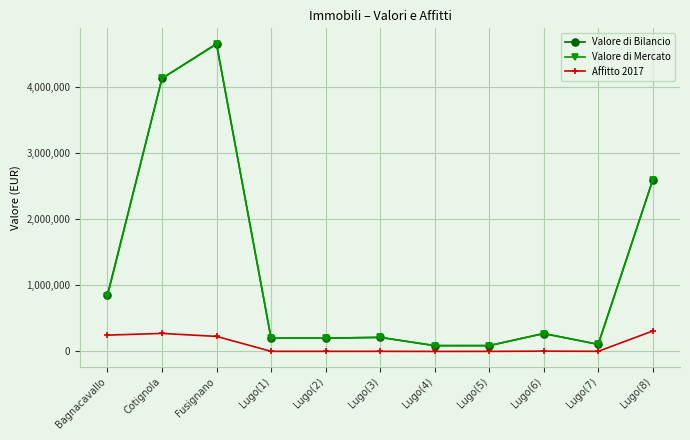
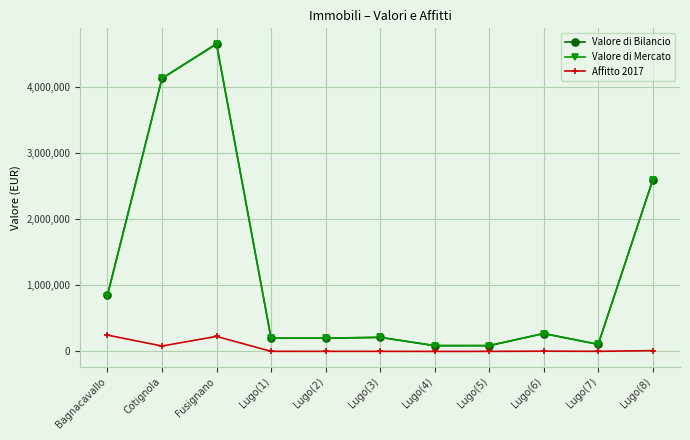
  {
    "Affitto 2017": {
      "Bagnacavallo": "200,000",
-     "Cotignola": "300,000",
+     "Cotignola": "100,000",
      "Fusignano": "200,000",
      "Lugo(1)": "0",
      "Lugo(2)": "0",
      "Lugo(3)": "0",
      "Lugo(4)": "0",
      "Lugo(5)": "0",
      "Lugo(6)": "0",
      "Lugo(7)": "0",
-     "Lugo(8)": "300,000"
+     "Lugo(8)": "0"
    }
  }
